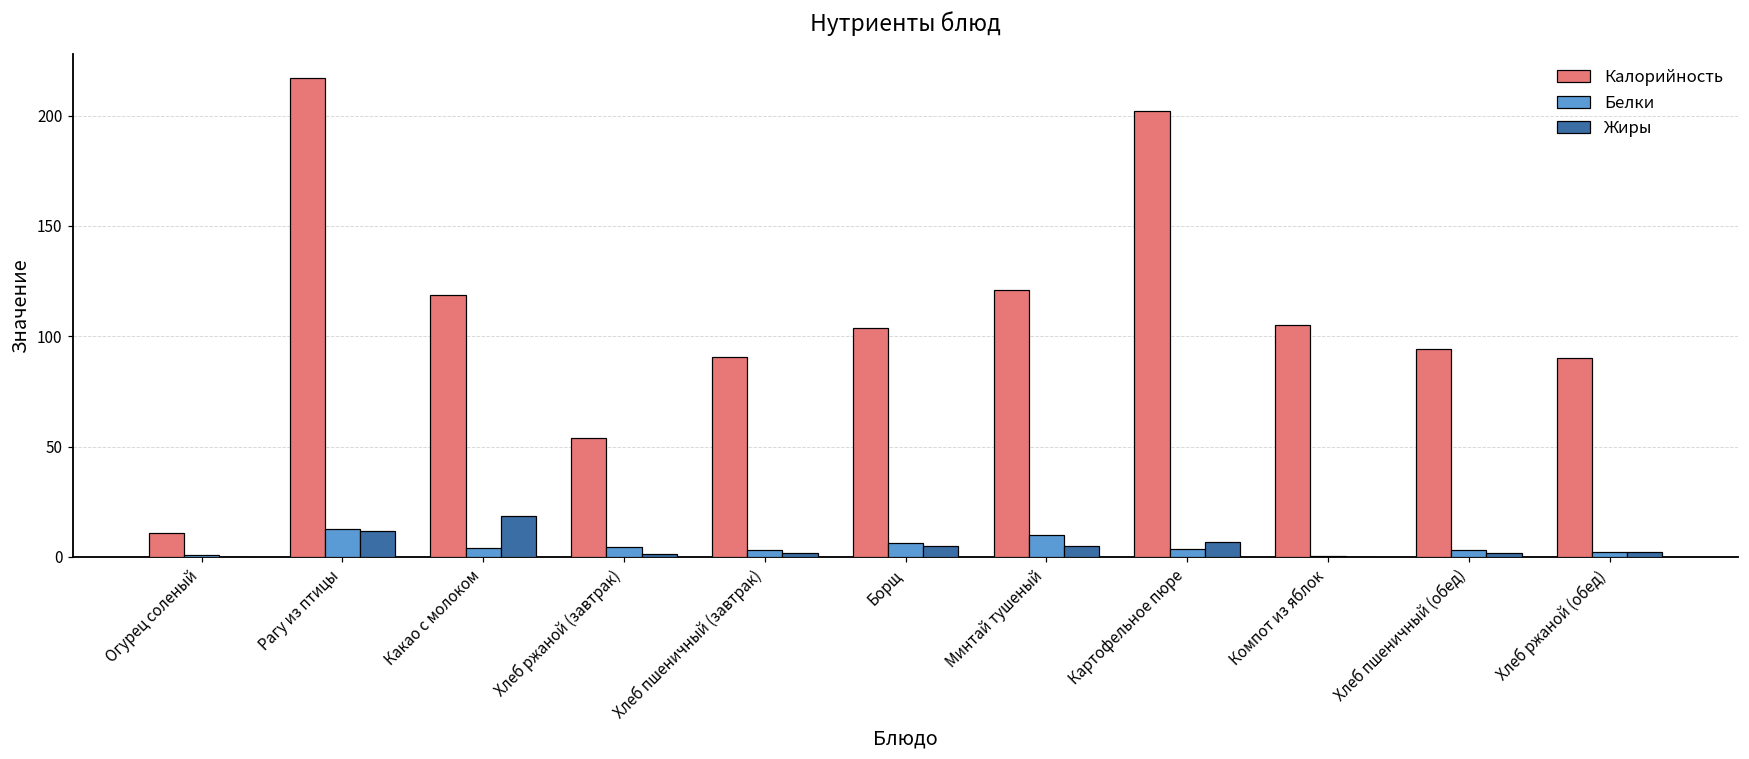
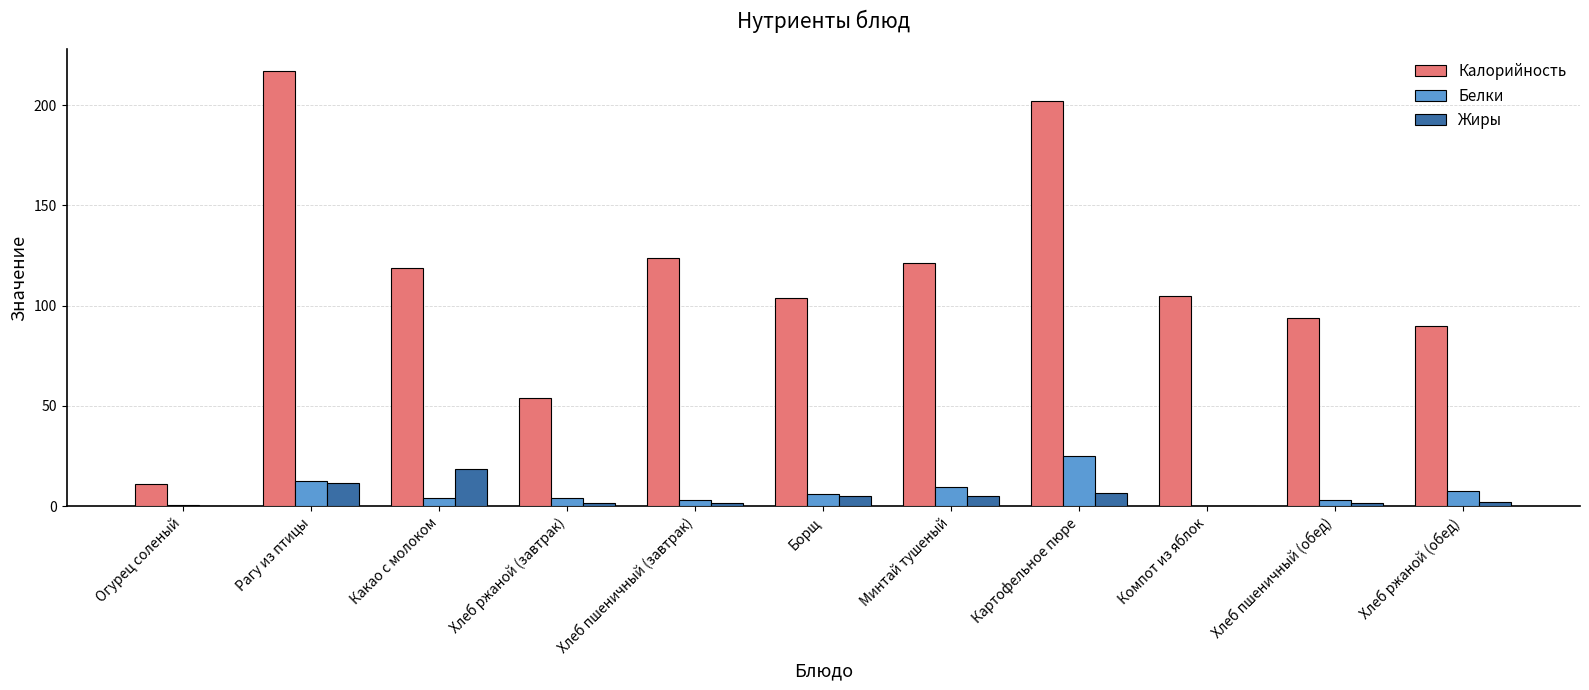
  {
    "Калорийность": {
      "Огурец соленый": 11,
      "Рагу из птицы": 217,
      "Какао с молоком": 119,
      "Хлеб ржаной (завтрак)": 54,
-     "Хлеб пшеничный (завтрак)": 90,
+     "Хлеб пшеничный (завтрак)": 124,
      "Борщ": 104,
      "Минтай тушеный": 121,
      "Картофельное пюре": 202,
      "Компот из яблок": 105,
      "Хлеб пшеничный (обед)": 94,
      "Хлеб ржаной (обед)": 90
    },
    "Белки": {
      "Рагу из птицы": 13,
      "Какао с молоком": 4,
      "Хлеб ржаной (завтрак)": 4,
      "Хлеб пшеничный (завтрак)": 3,
      "Борщ": 6,
      "Минтай тушеный": 10,
-     "Картофельное пюре": 4,
+     "Картофельное пюре": 25,
      "Хлеб пшеничный (обед)": 3,
-     "Хлеб ржаной (обед)": 2
+     "Хлеб ржаной (обед)": 8
    },
    "Жиры": {
      "Рагу из птицы": 12,
      "Какао с молоком": 19,
      "Хлеб ржаной (завтрак)": 1,
      "Хлеб пшеничный (завтрак)": 2,
      "Борщ": 5,
      "Минтай тушеный": 5,
      "Картофельное пюре": 7,
      "Хлеб пшеничный (обед)": 2,
      "Хлеб ржаной (обед)": 2
    }
  }
